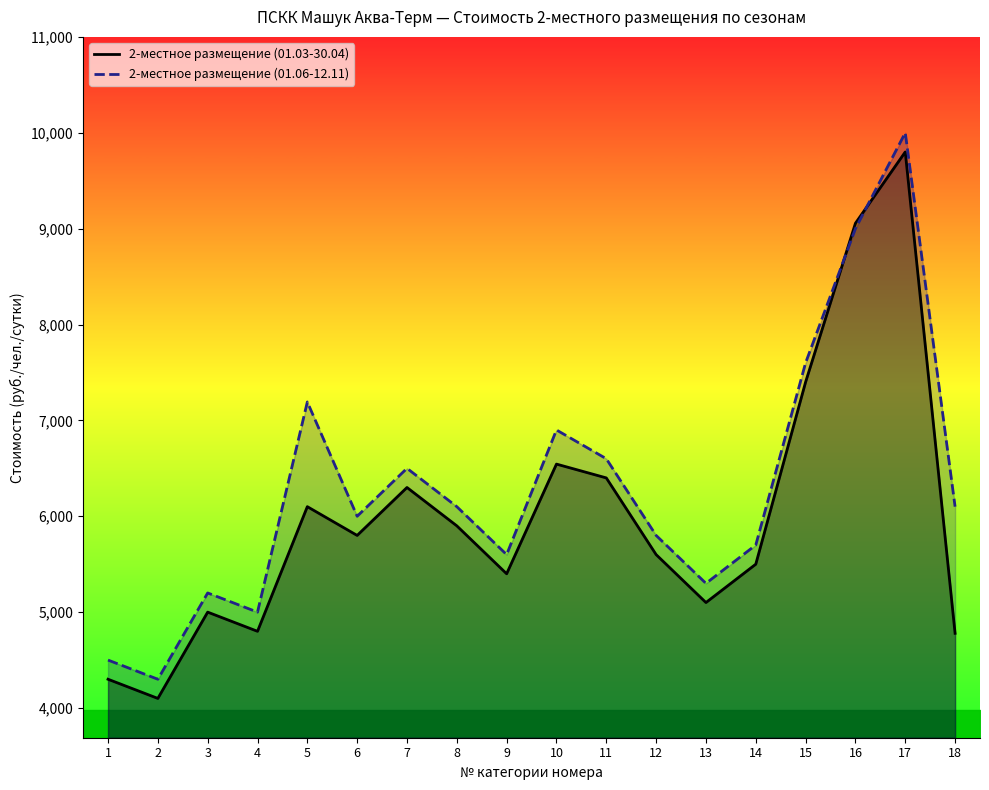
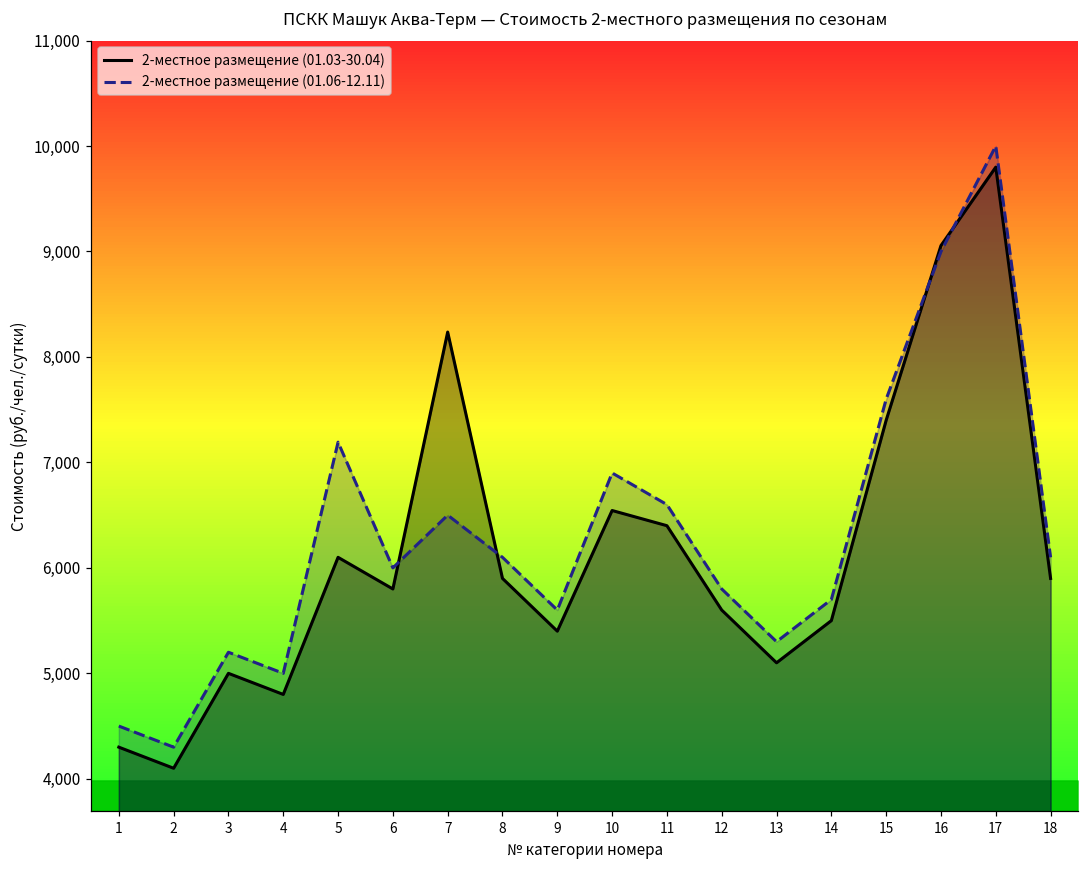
  {
    "2-местное размещение (01.03-30.04)": {
      "1": "4,300",
      "2": "4,100",
      "3": "5,000",
      "4": "4,800",
      "5": "6,100",
      "6": "5,800",
-     "7": "6,300",
+     "7": "8,200",
      "8": "5,900",
      "9": "5,400",
      "10": "6,500",
      "11": "6,400",
      "12": "5,600",
      "13": "5,100",
      "14": "5,500",
      "15": "7,400",
      "16": "9,100",
      "17": "9,800",
-     "18": "4,800"
+     "18": "5,900"
    },
    "2-местное размещение (01.06-12.11)": {
      "1": "4,500",
      "2": "4,300",
      "3": "5,200",
      "4": "5,000",
      "5": "7,200",
      "6": "6,000",
      "7": "6,500",
      "8": "6,100",
      "9": "5,600",
      "10": "6,900",
      "11": "6,600",
      "12": "5,800",
      "13": "5,300",
      "14": "5,700",
      "15": "7,600",
      "16": "9,000",
      "17": "10,000",
      "18": "6,100"
    }
  }
